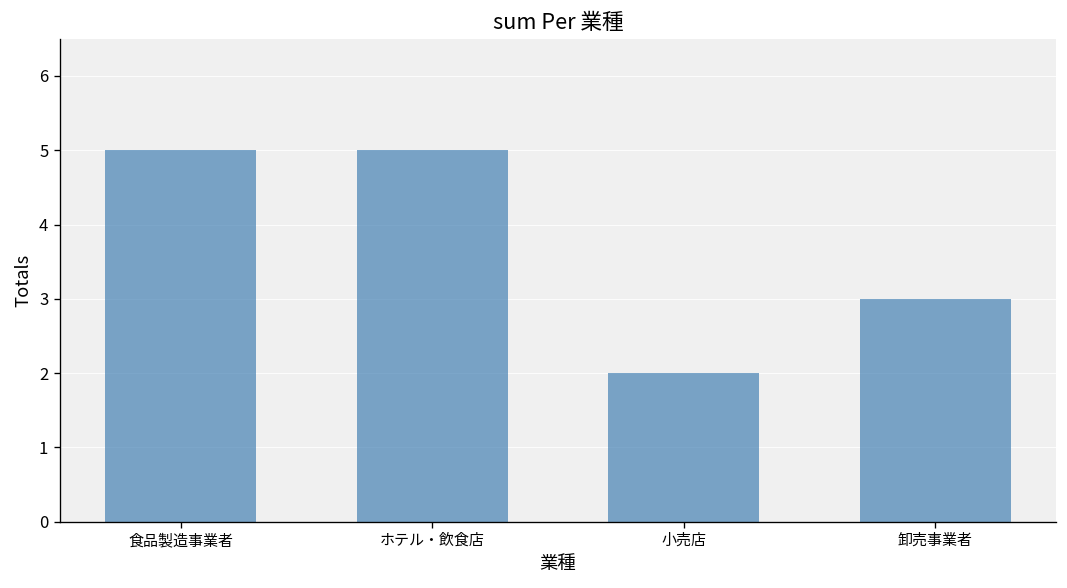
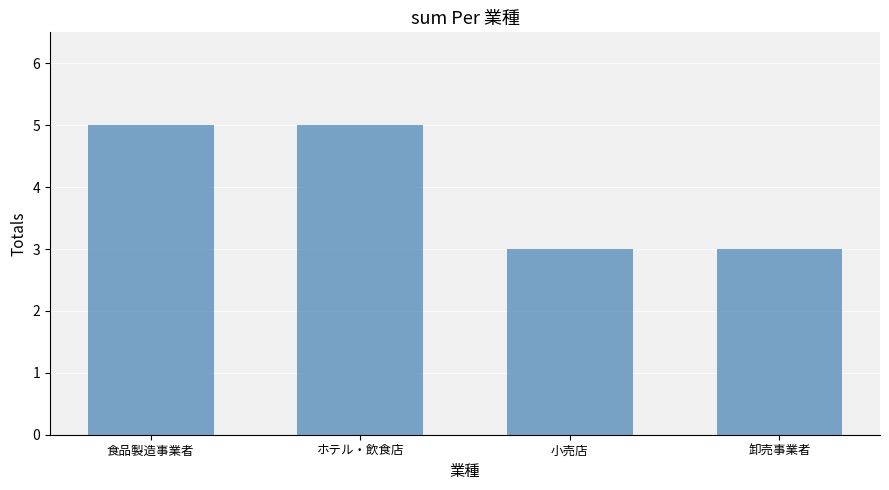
  {
    "食品製造事業者": 5,
    "ホテル・飲食店": 5,
-   "小売店": 2,
+   "小売店": 3,
    "卸売事業者": 3
  }
